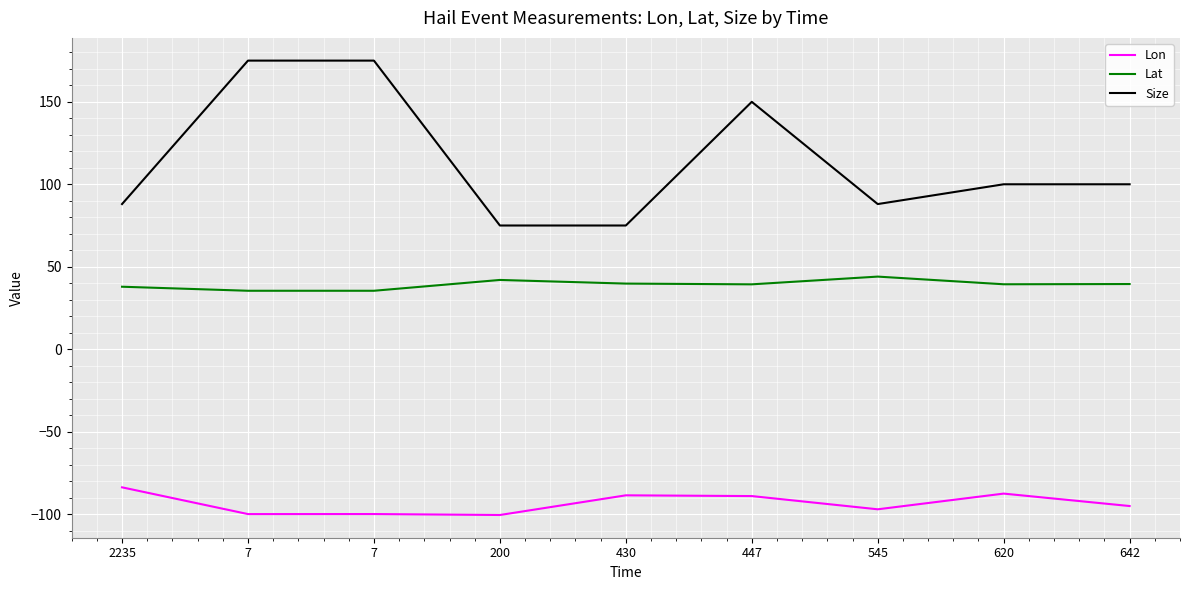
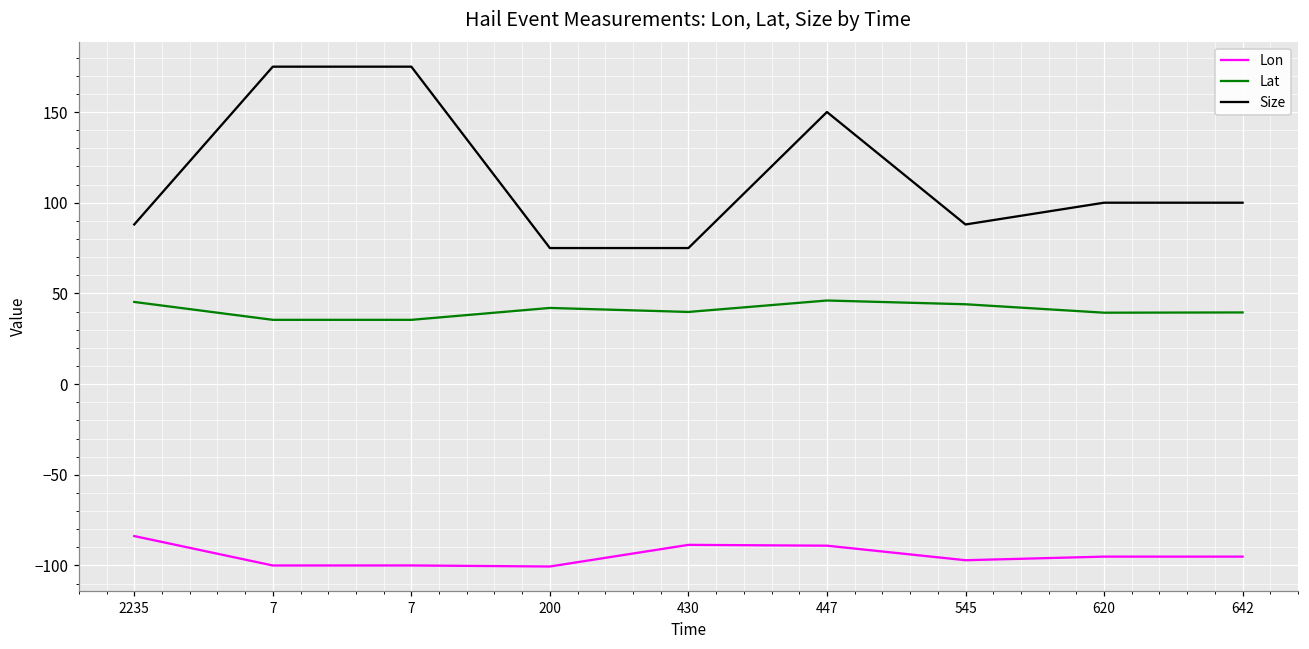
  {
    "Lon": {
      "2235": -84,
      "200": -101,
      "430": -89,
      "447": -89,
      "545": -97,
-     "620": -88,
+     "620": -95,
      "642": -95
    },
    "Lat": {
-     "2235": 38,
+     "2235": 45,
      "200": 42,
      "430": 40,
-     "447": 39,
+     "447": 46,
      "545": 44,
      "620": 39,
      "642": 40
    },
    "Size": {
      "2235": 88,
      "200": 75,
      "430": 75,
      "447": 150,
      "545": 88,
      "620": 100,
      "642": 100
    }
  }
